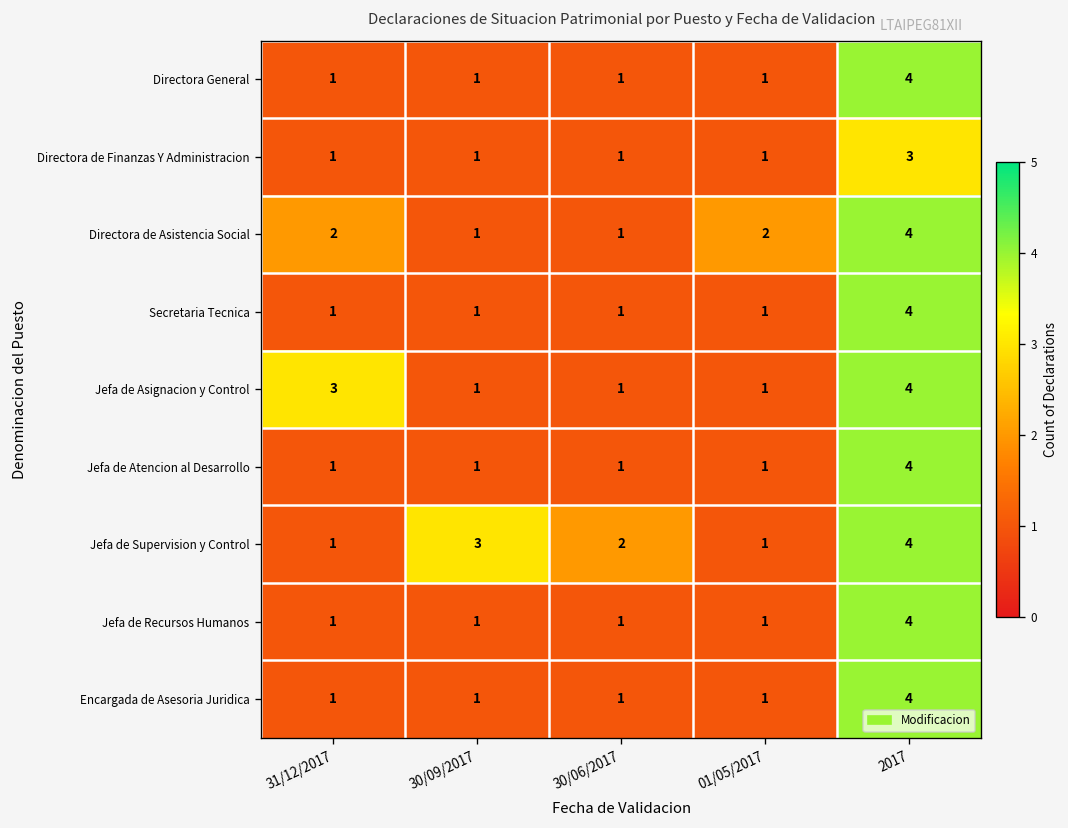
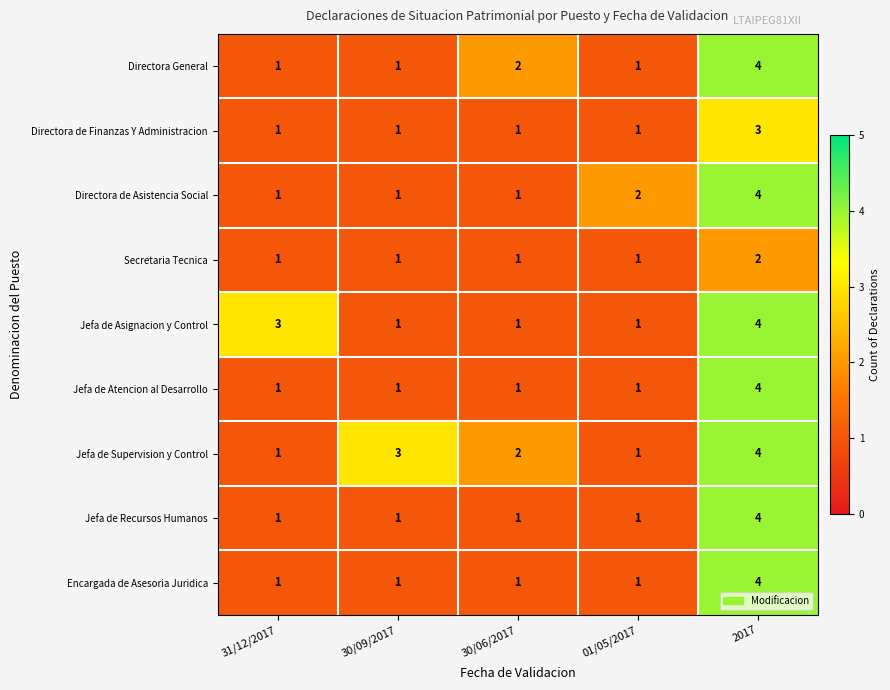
  {
    "Directora General": {
      "31/12/2017": 1,
      "30/09/2017": 1,
-     "30/06/2017": 1,
+     "30/06/2017": 2,
      "01/05/2017": 1,
      "2017": 4
    },
    "Directora de Finanzas Y Administracion": {
      "31/12/2017": 1,
      "30/09/2017": 1,
      "30/06/2017": 1,
      "01/05/2017": 1,
      "2017": 3
    },
    "Directora de Asistencia Social": {
-     "31/12/2017": 2,
+     "31/12/2017": 1,
      "30/09/2017": 1,
      "30/06/2017": 1,
      "01/05/2017": 2,
      "2017": 4
    },
    "Secretaria Tecnica": {
      "31/12/2017": 1,
      "30/09/2017": 1,
      "30/06/2017": 1,
      "01/05/2017": 1,
-     "2017": 4
+     "2017": 2
    },
    "Jefa de Asignacion y Control": {
      "31/12/2017": 3,
      "30/09/2017": 1,
      "30/06/2017": 1,
      "01/05/2017": 1,
      "2017": 4
    },
    "Jefa de Atencion al Desarrollo": {
      "31/12/2017": 1,
      "30/09/2017": 1,
      "30/06/2017": 1,
      "01/05/2017": 1,
      "2017": 4
    },
    "Jefa de Supervision y Control": {
      "31/12/2017": 1,
      "30/09/2017": 3,
      "30/06/2017": 2,
      "01/05/2017": 1,
      "2017": 4
    },
    "Jefa de Recursos Humanos": {
      "31/12/2017": 1,
      "30/09/2017": 1,
      "30/06/2017": 1,
      "01/05/2017": 1,
      "2017": 4
    },
    "Encargada de Asesoria Juridica": {
      "31/12/2017": 1,
      "30/09/2017": 1,
      "30/06/2017": 1,
      "01/05/2017": 1,
      "2017": 4
    }
  }
